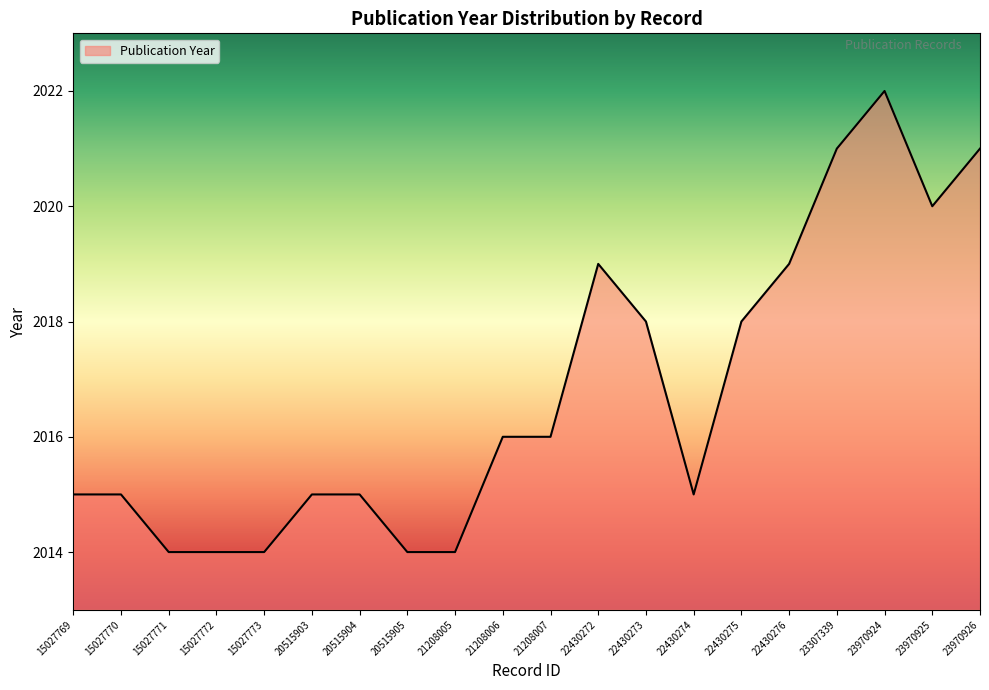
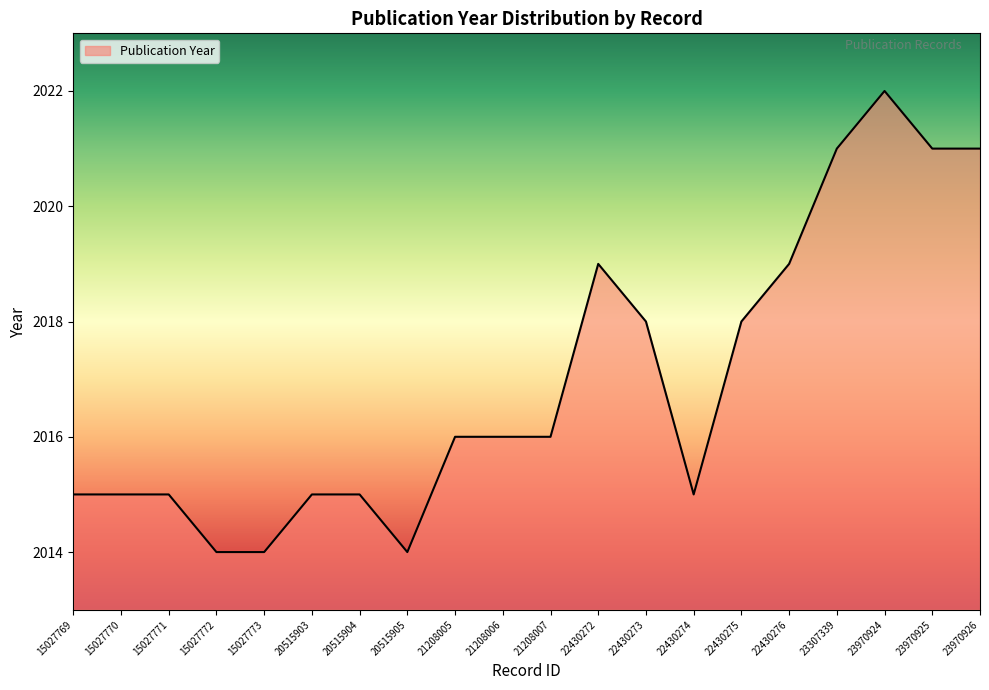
  {
    "15027769": 2015,
    "15027770": 2015,
-   "15027771": 2014,
+   "15027771": 2015,
    "15027772": 2014,
    "15027773": 2014,
    "20515903": 2015,
    "20515904": 2015,
    "20515905": 2014,
-   "21208005": 2014,
+   "21208005": 2016,
    "21208006": 2016,
    "21208007": 2016,
    "22430272": 2019,
    "22430273": 2018,
    "22430274": 2015,
    "22430275": 2018,
    "22430276": 2019,
    "23307339": 2021,
    "23970924": 2022,
-   "23970925": 2020,
+   "23970925": 2021,
    "23970926": 2021
  }
